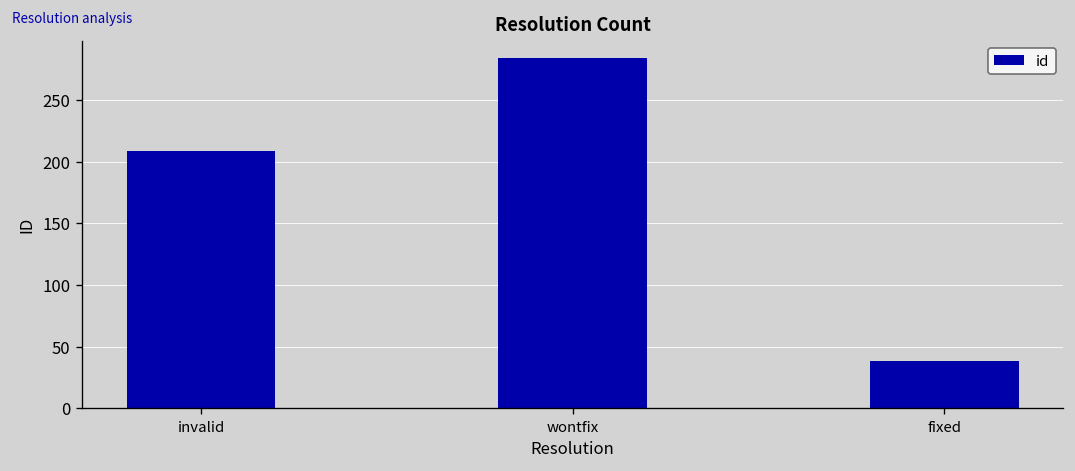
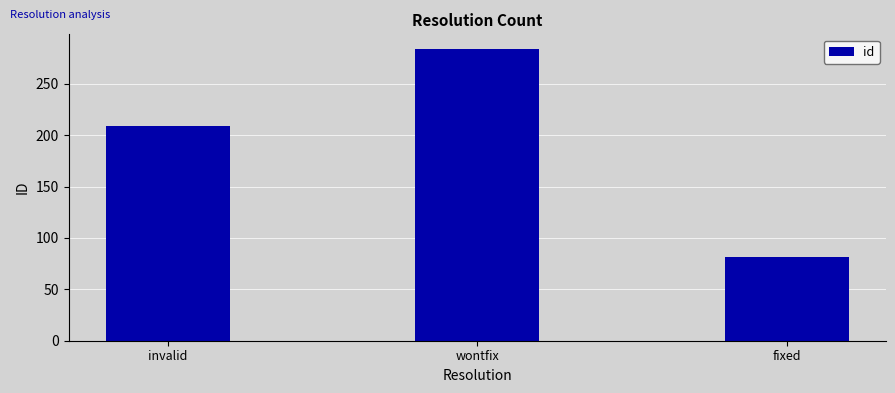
  {
    "invalid": 209,
    "wontfix": 284,
-   "fixed": 38
+   "fixed": 81
  }
